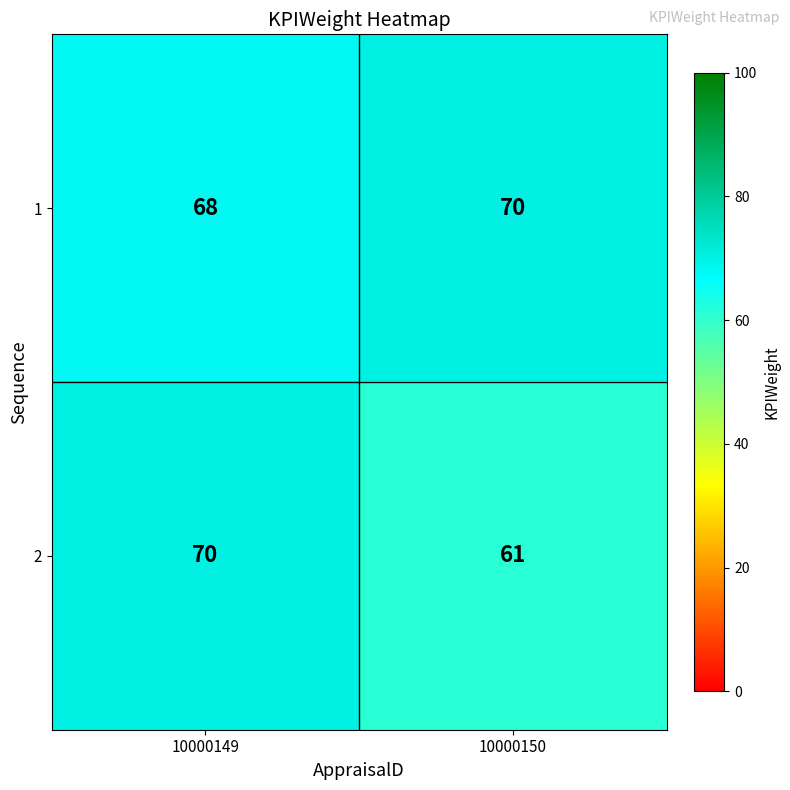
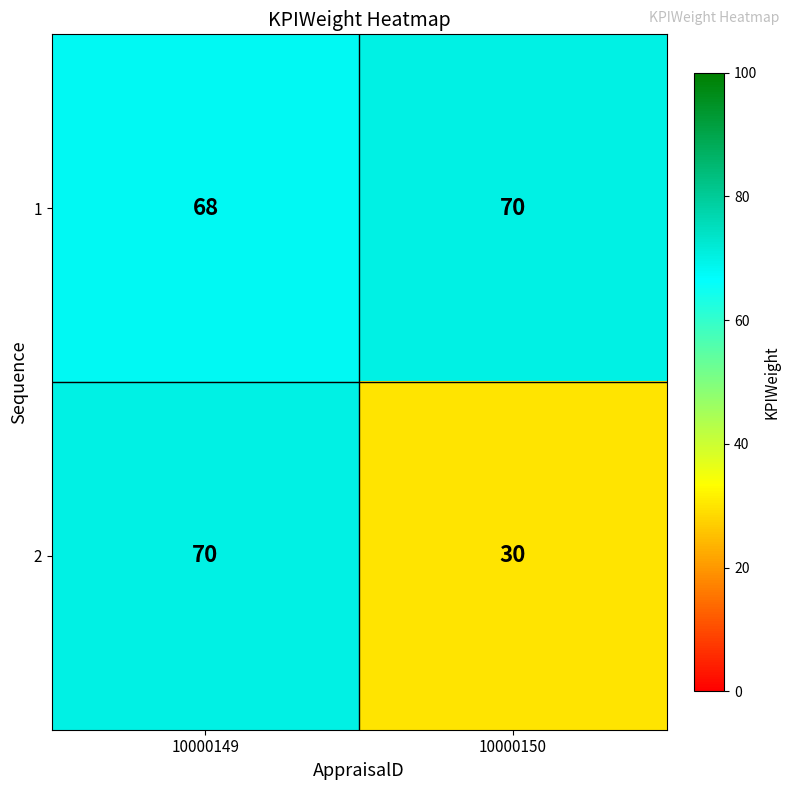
  {
    "1": {
      "10000149": 68,
      "10000150": 70
    },
    "2": {
      "10000149": 70,
-     "10000150": 61
+     "10000150": 30
    }
  }
